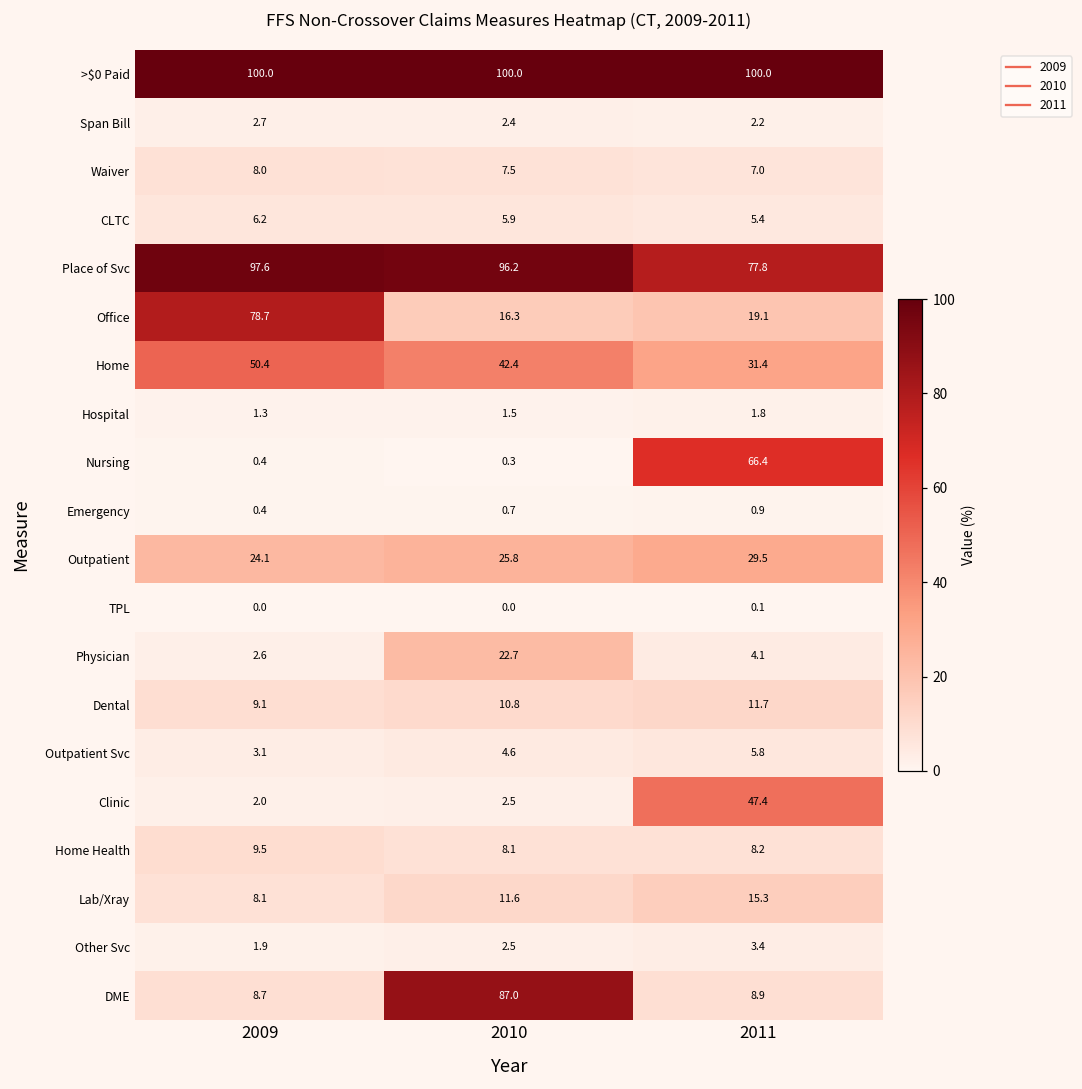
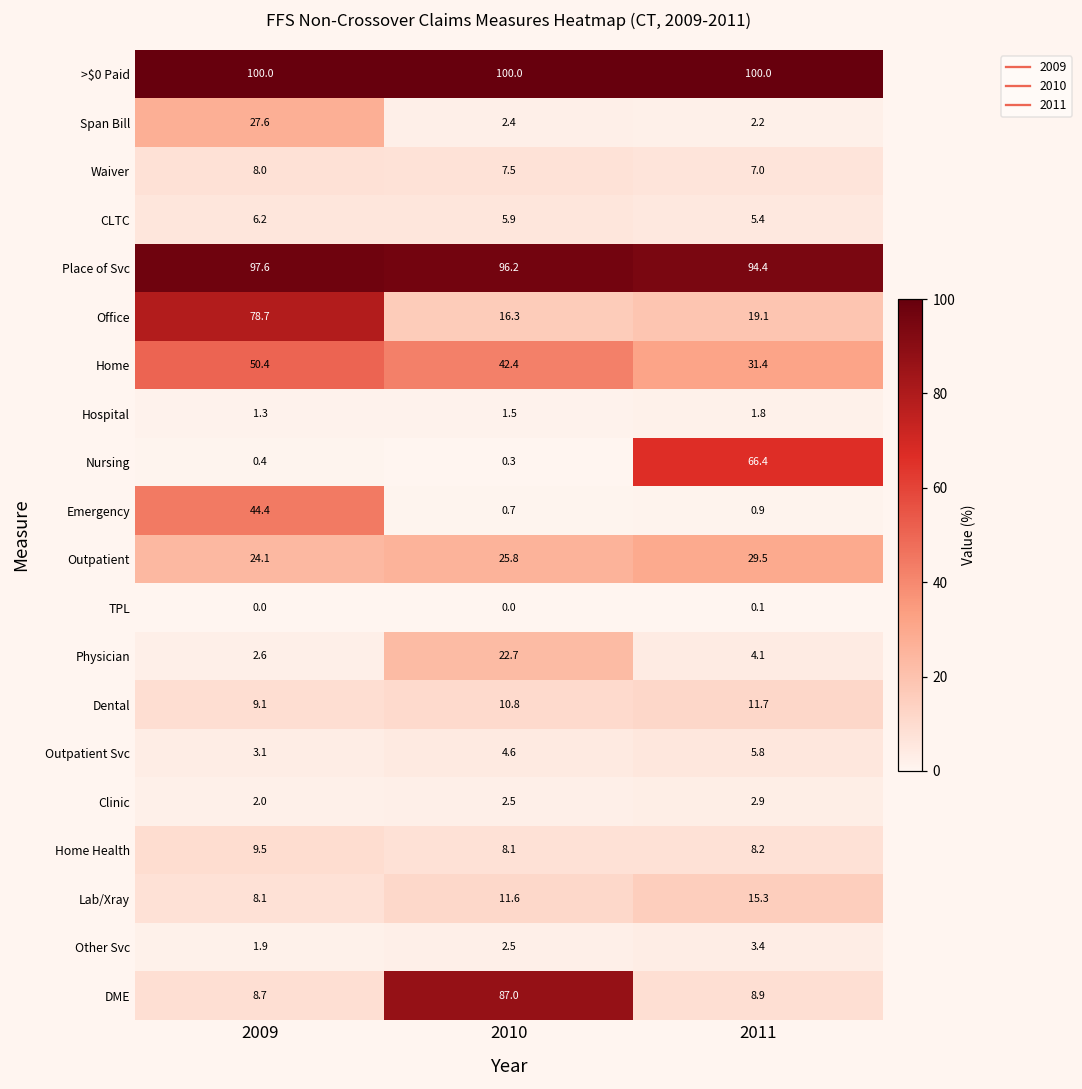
  {
    ">$0 Paid": {
      "2009": 100.0,
      "2010": 100.0,
      "2011": 100.0
    },
    "Span Bill": {
-     "2009": 2.7,
+     "2009": 27.6,
      "2010": 2.4,
      "2011": 2.2
    },
    "Waiver": {
      "2009": 8.0,
      "2010": 7.5,
      "2011": 7.0
    },
    "CLTC": {
      "2009": 6.2,
      "2010": 5.9,
      "2011": 5.4
    },
    "Place of Svc": {
      "2009": 97.6,
      "2010": 96.2,
-     "2011": 77.8
+     "2011": 94.4
    },
    "Office": {
      "2009": 78.7,
      "2010": 16.3,
      "2011": 19.1
    },
    "Home": {
      "2009": 50.4,
      "2010": 42.4,
      "2011": 31.4
    },
    "Hospital": {
      "2009": 1.3,
      "2010": 1.5,
      "2011": 1.8
    },
    "Nursing": {
      "2009": 0.4,
      "2010": 0.3,
      "2011": 66.4
    },
    "Emergency": {
-     "2009": 0.4,
+     "2009": 44.4,
      "2010": 0.7,
      "2011": 0.9
    },
    "Outpatient": {
      "2009": 24.1,
      "2010": 25.8,
      "2011": 29.5
    },
    "TPL": {
      "2009": 0.0,
      "2010": 0.0,
      "2011": 0.1
    },
    "Physician": {
      "2009": 2.6,
      "2010": 22.7,
      "2011": 4.1
    },
    "Dental": {
      "2009": 9.1,
      "2010": 10.8,
      "2011": 11.7
    },
    "Outpatient Svc": {
      "2009": 3.1,
      "2010": 4.6,
      "2011": 5.8
    },
    "Clinic": {
      "2009": 2.0,
      "2010": 2.5,
-     "2011": 47.4
+     "2011": 2.9
    },
    "Home Health": {
      "2009": 9.5,
      "2010": 8.1,
      "2011": 8.2
    },
    "Lab/Xray": {
      "2009": 8.1,
      "2010": 11.6,
      "2011": 15.3
    },
    "Other Svc": {
      "2009": 1.9,
      "2010": 2.5,
      "2011": 3.4
    },
    "DME": {
      "2009": 8.7,
      "2010": 87.0,
      "2011": 8.9
    }
  }
